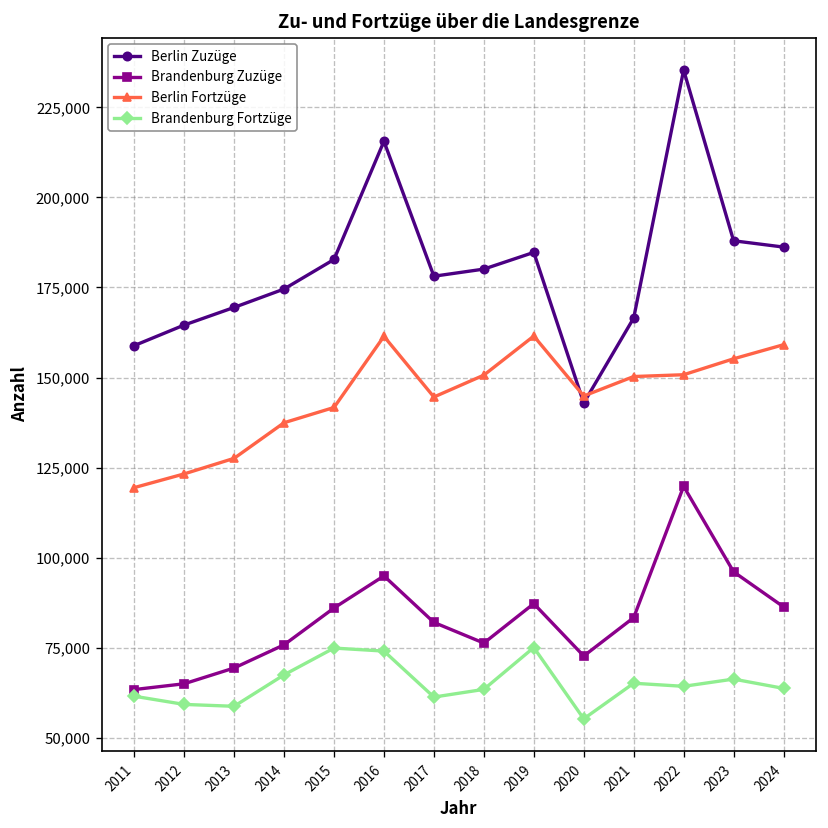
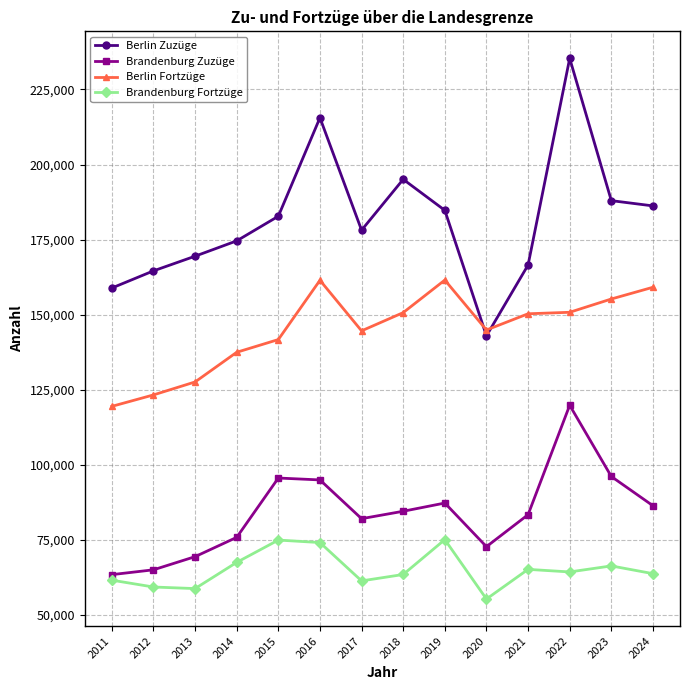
  {
    "Berlin Zuzüge": {
      "2011": "159,000",
      "2012": "165,000",
      "2013": "169,000",
      "2014": "175,000",
      "2015": "183,000",
      "2016": "216,000",
      "2017": "178,000",
-     "2018": "180,000",
+     "2018": "195,000",
      "2019": "185,000",
      "2020": "143,000",
      "2021": "167,000",
      "2022": "235,000",
      "2023": "188,000",
      "2024": "186,000"
    },
    "Brandenburg Zuzüge": {
      "2011": "63,000",
      "2012": "65,000",
      "2013": "69,000",
      "2014": "76,000",
-     "2015": "86,000",
+     "2015": "96,000",
      "2016": "95,000",
      "2017": "82,000",
-     "2018": "76,000",
+     "2018": "84,000",
      "2019": "87,000",
      "2020": "73,000",
      "2021": "83,000",
      "2022": "120,000",
      "2023": "96,000",
      "2024": "86,000"
    },
    "Berlin Fortzüge": {
      "2011": "119,000",
      "2012": "123,000",
      "2013": "128,000",
      "2014": "137,000",
      "2015": "142,000",
      "2016": "161,000",
      "2017": "145,000",
      "2018": "151,000",
      "2019": "162,000",
      "2020": "145,000",
      "2021": "150,000",
      "2022": "151,000",
      "2023": "155,000",
      "2024": "159,000"
    },
    "Brandenburg Fortzüge": {
      "2011": "62,000",
      "2012": "59,000",
      "2013": "59,000",
      "2014": "67,000",
      "2015": "75,000",
      "2016": "74,000",
      "2017": "61,000",
      "2018": "63,000",
      "2019": "75,000",
      "2020": "55,000",
      "2021": "65,000",
      "2022": "64,000",
      "2023": "66,000",
      "2024": "64,000"
    }
  }
